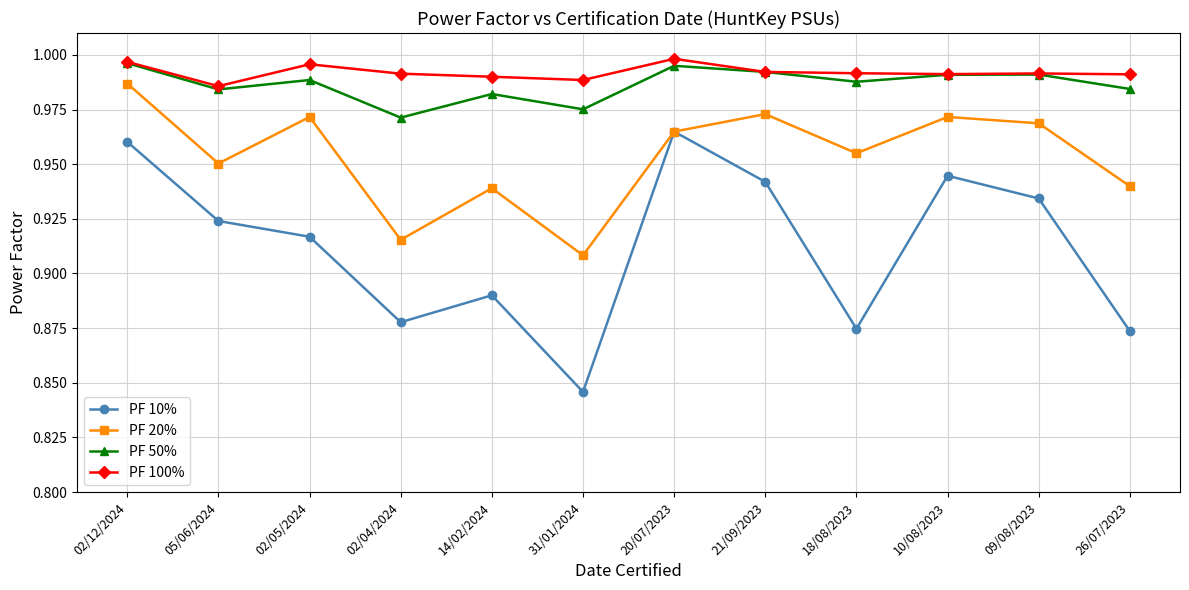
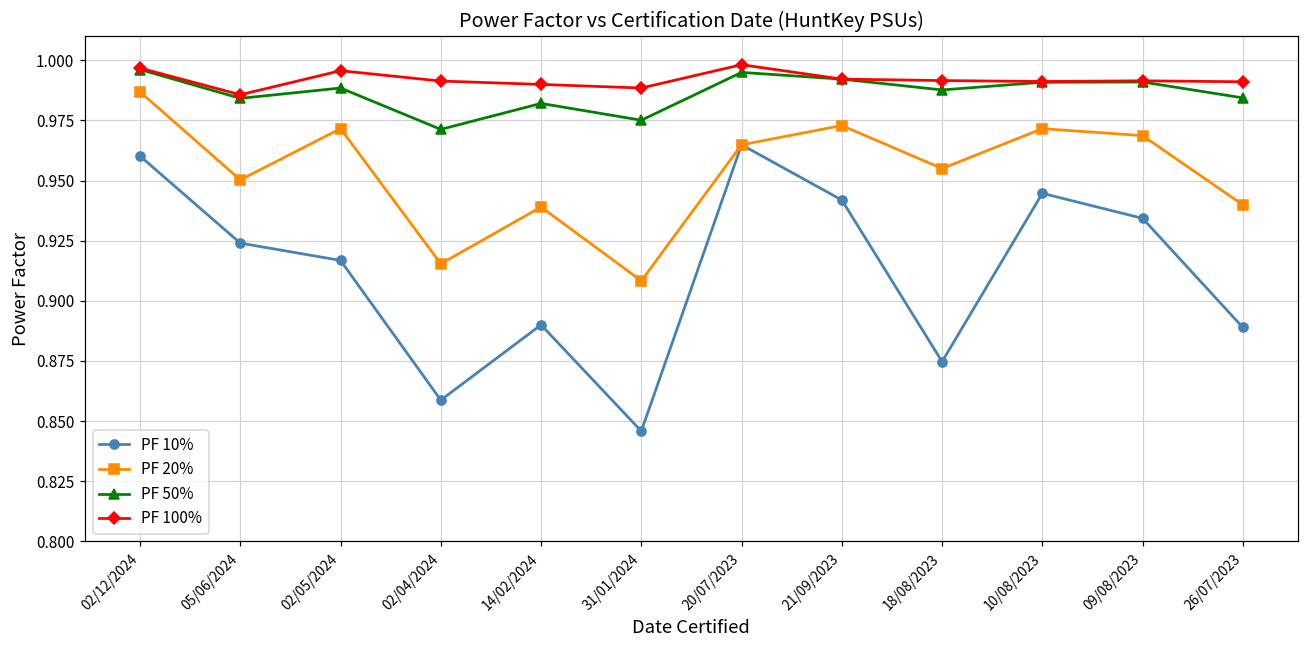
  {
    "PF 10%": {
      "02/12/2024": 0.960,
      "05/06/2024": 0.924,
      "02/05/2024": 0.917,
-     "02/04/2024": 0.878,
+     "02/04/2024": 0.859,
      "14/02/2024": 0.890,
      "31/01/2024": 0.846,
      "21/09/2023": 0.942,
      "18/08/2023": 0.875,
      "10/08/2023": 0.945,
      "09/08/2023": 0.934,
-     "26/07/2023": 0.874
+     "26/07/2023": 0.889
    },
    "PF 20%": {
      "02/12/2024": 0.987,
      "05/06/2024": 0.950,
      "02/05/2024": 0.972,
      "02/04/2024": 0.915,
      "14/02/2024": 0.939,
      "31/01/2024": 0.908,
      "21/09/2023": 0.973,
      "18/08/2023": 0.955,
      "10/08/2023": 0.972,
      "09/08/2023": 0.969,
      "26/07/2023": 0.940
    },
    "PF 50%": {
      "05/06/2024": 0.984,
      "02/05/2024": 0.989,
      "02/04/2024": 0.971,
      "14/02/2024": 0.982,
      "31/01/2024": 0.975,
      "20/07/2023": 0.995,
      "18/08/2023": 0.988,
      "26/07/2023": 0.984
    },
    "PF 100%": {
      "05/06/2024": 0.986,
      "02/05/2024": 0.996,
      "02/04/2024": 0.991,
      "14/02/2024": 0.990,
      "31/01/2024": 0.989,
      "20/07/2023": 0.998,
      "18/08/2023": 0.992,
      "26/07/2023": 0.991
    }
  }
